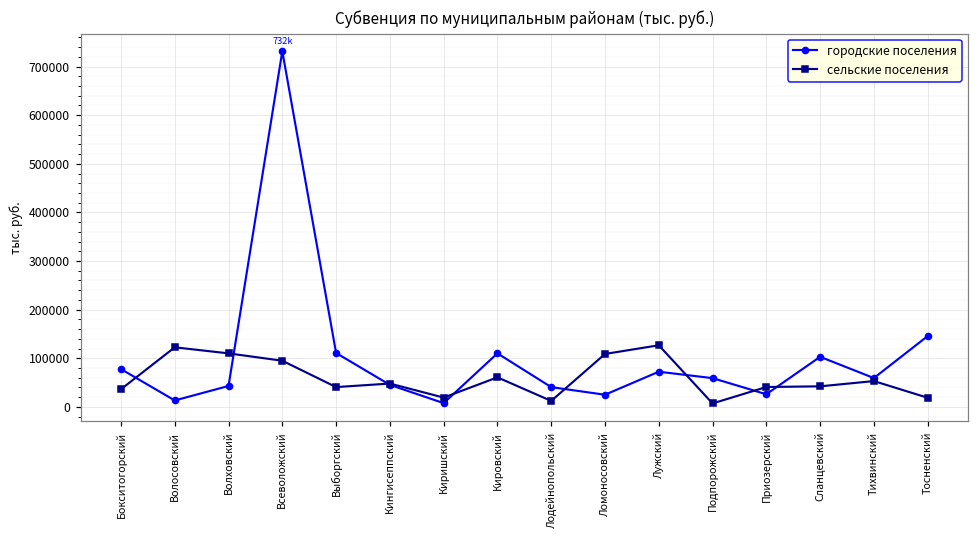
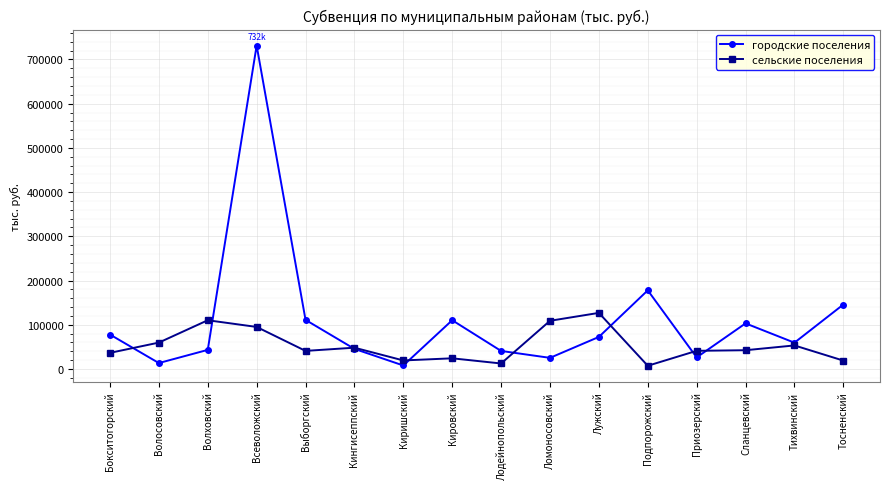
  {
    "городские поселения": {
      "Бокситогорский": 80000,
      "Волосовский": 10000,
      "Волховский": 40000,
      "Выборгский": 110000,
      "Киришский": 10000,
      "Кировский": 110000,
      "Лодейнопольский": 40000,
      "Ломоносовский": 30000,
      "Лужский": 70000,
-     "Подпорожский": 60000,
+     "Подпорожский": 180000,
      "Приозерский": 30000,
      "Сланцевский": 100000,
      "Тихвинский": 60000,
      "Тосненский": 150000
    },
    "сельские поселения": {
      "Бокситогорский": 40000,
-     "Волосовский": 120000,
+     "Волосовский": 60000,
      "Волховский": 110000,
      "Всеволожский": 90000,
      "Выборгский": 40000,
      "Киришский": 20000,
-     "Кировский": 60000,
+     "Кировский": 20000,
      "Лодейнопольский": 10000,
      "Ломоносовский": 110000,
      "Лужский": 130000,
      "Подпорожский": 10000,
      "Приозерский": 40000,
      "Сланцевский": 40000,
      "Тихвинский": 50000,
      "Тосненский": 20000
    }
  }
